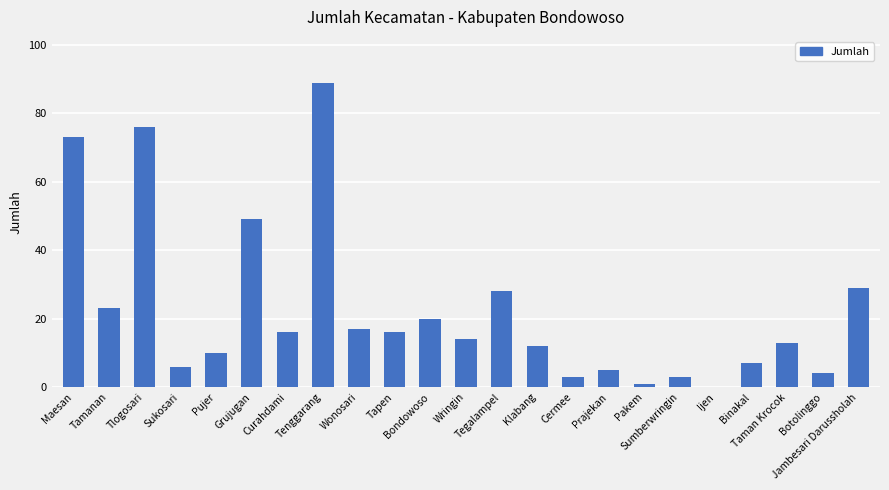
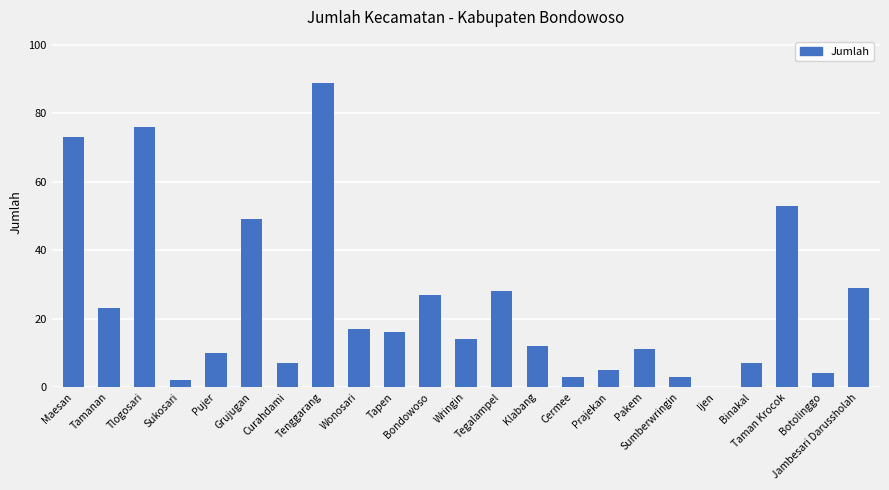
  {
    "Maesan": 73,
    "Tamanan": 23,
    "Tlogosari": 76,
-   "Sukosari": 6,
+   "Sukosari": 2,
    "Pujer": 10,
    "Grujugan": 49,
-   "Curahdami": 16,
+   "Curahdami": 7,
    "Tenggarang": 89,
    "Wonosari": 17,
    "Tapen": 16,
-   "Bondowoso": 20,
+   "Bondowoso": 27,
    "Wringin": 14,
    "Tegalampel": 28,
    "Klabang": 12,
    "Cermee": 3,
    "Prajekan": 5,
-   "Pakem": 1,
+   "Pakem": 11,
    "Sumberwringin": 3,
    "Ijen": 0,
    "Binakal": 7,
-   "Taman Krocok": 13,
+   "Taman Krocok": 53,
    "Botolinggo": 4,
    "Jambesari Darussholah": 29
  }
